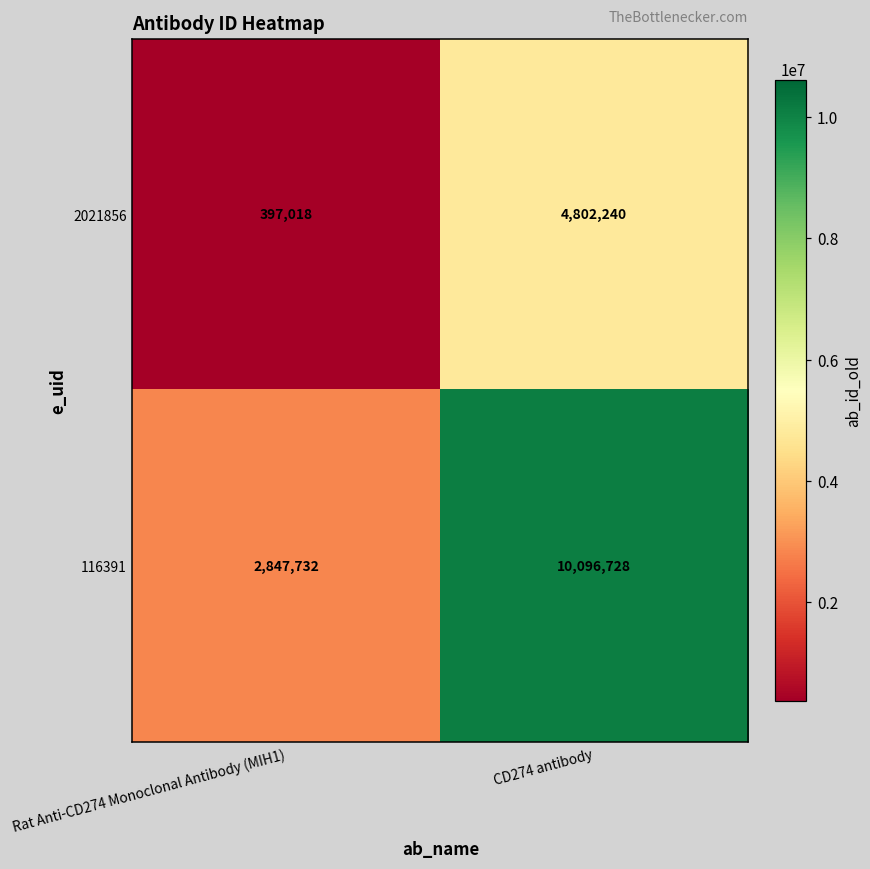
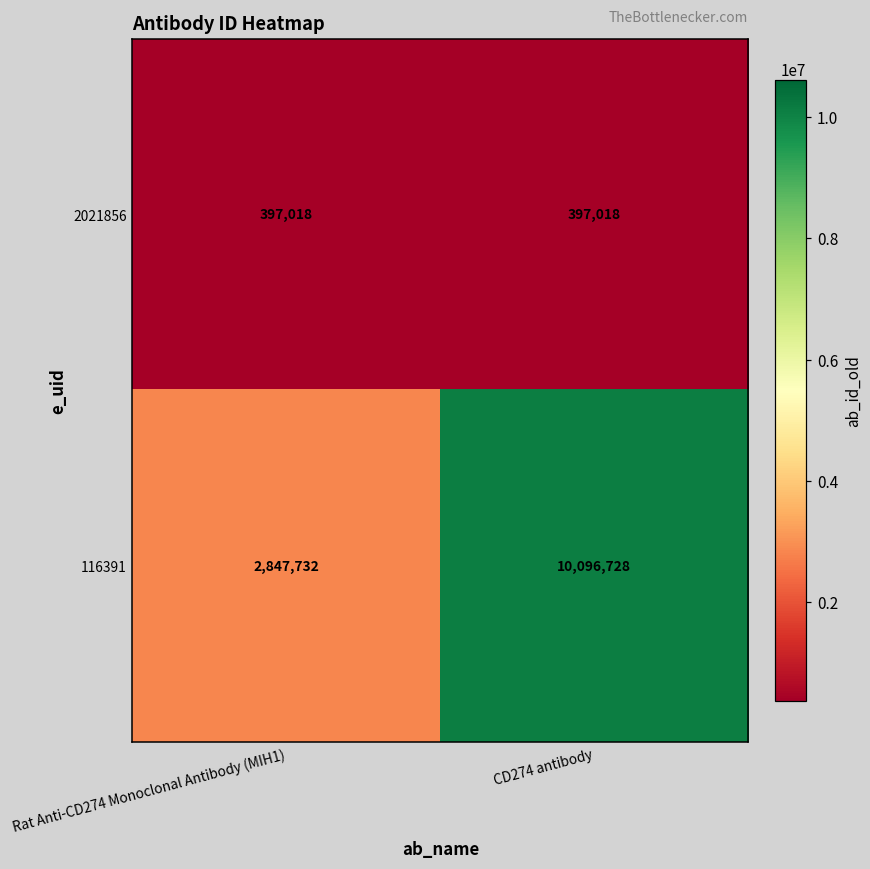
  {
    "2021856": {
      "Rat Anti-CD274 Monoclonal Antibody (MIH1)": "397,018",
-     "CD274 antibody": "4,802,240"
+     "CD274 antibody": "397,018"
    },
    "116391": {
      "Rat Anti-CD274 Monoclonal Antibody (MIH1)": "2,847,732",
      "CD274 antibody": "10,096,728"
    }
  }
